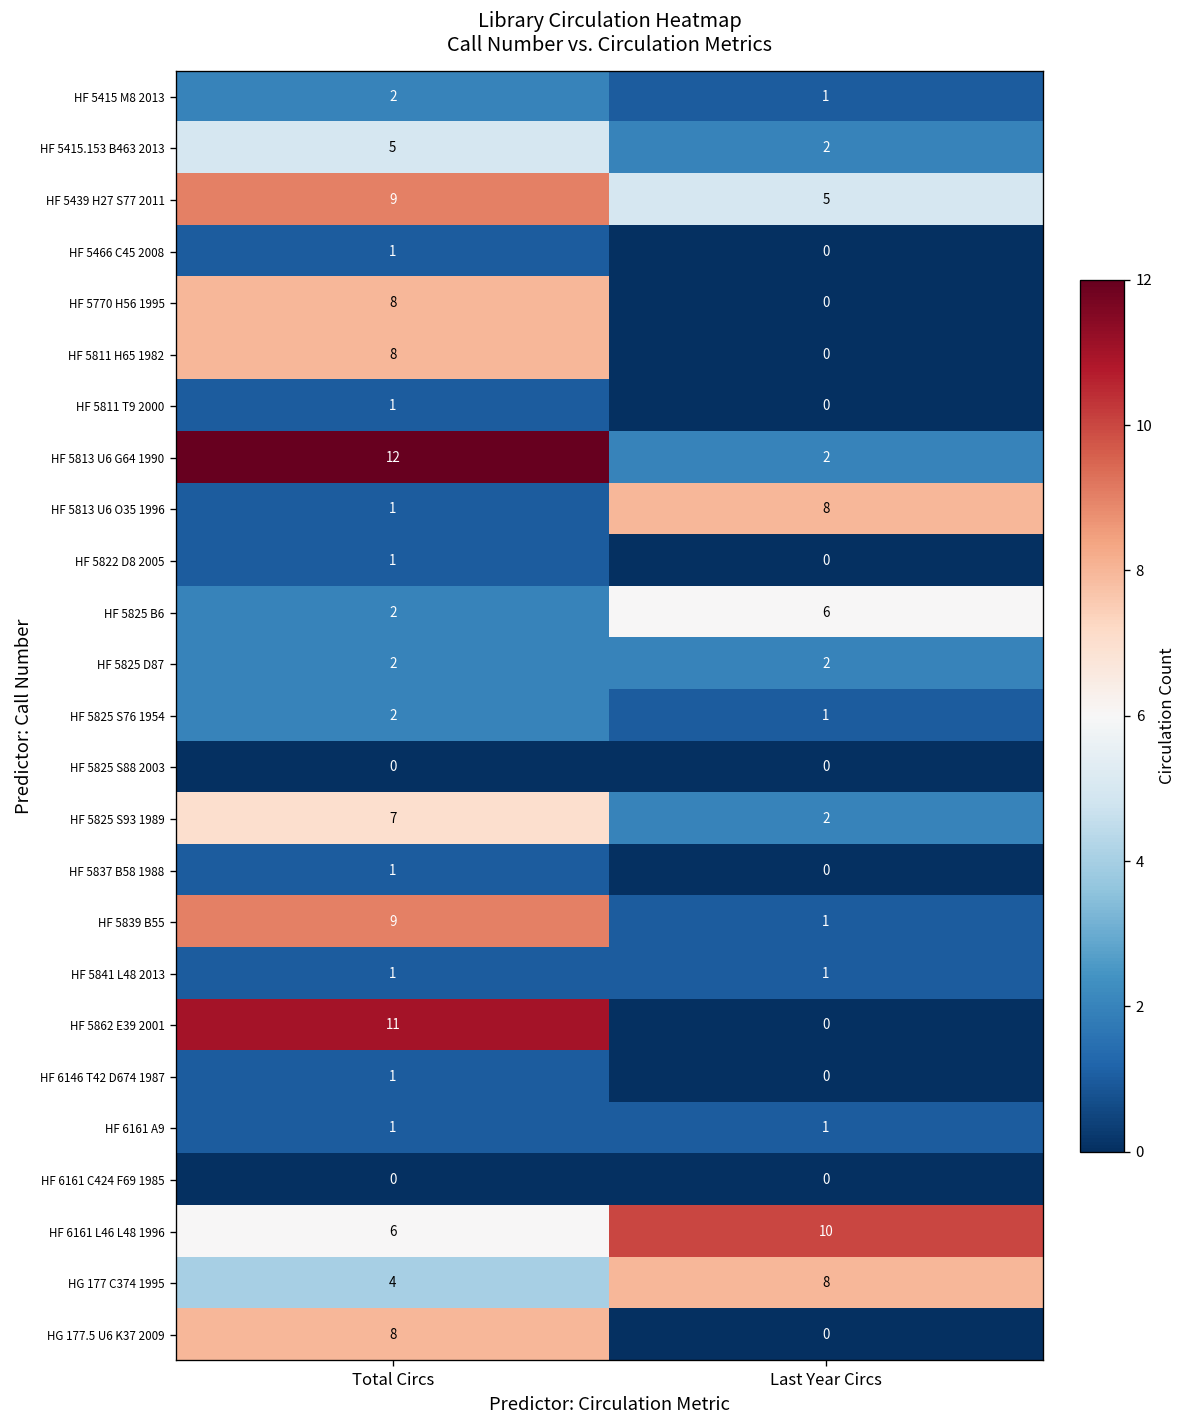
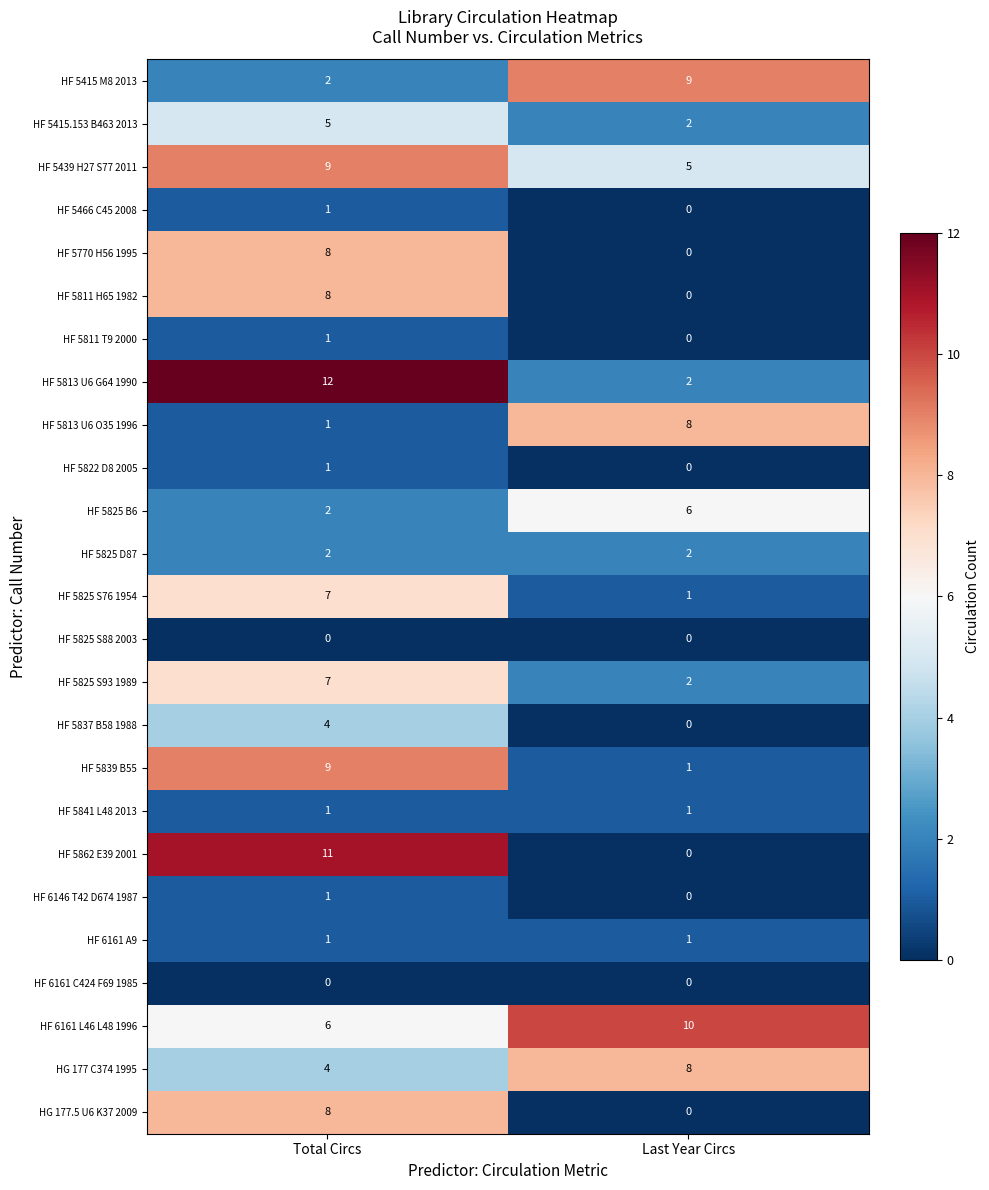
  {
    "HF 5415 M8 2013": {
      "Total Circs": 2,
-     "Last Year Circs": 1
+     "Last Year Circs": 9
    },
    "HF 5415.153 B463 2013": {
      "Total Circs": 5,
      "Last Year Circs": 2
    },
    "HF 5439 H27 S77 2011": {
      "Total Circs": 9,
      "Last Year Circs": 5
    },
    "HF 5466 C45 2008": {
      "Total Circs": 1,
      "Last Year Circs": 0
    },
    "HF 5770 H56 1995": {
      "Total Circs": 8,
      "Last Year Circs": 0
    },
    "HF 5811 H65 1982": {
      "Total Circs": 8,
      "Last Year Circs": 0
    },
    "HF 5811 T9 2000": {
      "Total Circs": 1,
      "Last Year Circs": 0
    },
    "HF 5813 U6 G64 1990": {
      "Total Circs": 12,
      "Last Year Circs": 2
    },
    "HF 5813 U6 O35 1996": {
      "Total Circs": 1,
      "Last Year Circs": 8
    },
    "HF 5822 D8 2005": {
      "Total Circs": 1,
      "Last Year Circs": 0
    },
    "HF 5825 B6": {
      "Total Circs": 2,
      "Last Year Circs": 6
    },
    "HF 5825 D87": {
      "Total Circs": 2,
      "Last Year Circs": 2
    },
    "HF 5825 S76 1954": {
-     "Total Circs": 2,
+     "Total Circs": 7,
      "Last Year Circs": 1
    },
    "HF 5825 S88 2003": {
      "Total Circs": 0,
      "Last Year Circs": 0
    },
    "HF 5825 S93 1989": {
      "Total Circs": 7,
      "Last Year Circs": 2
    },
    "HF 5837 B58 1988": {
-     "Total Circs": 1,
+     "Total Circs": 4,
      "Last Year Circs": 0
    },
    "HF 5839 B55": {
      "Total Circs": 9,
      "Last Year Circs": 1
    },
    "HF 5841 L48 2013": {
      "Total Circs": 1,
      "Last Year Circs": 1
    },
    "HF 5862 E39 2001": {
      "Total Circs": 11,
      "Last Year Circs": 0
    },
    "HF 6146 T42 D674 1987": {
      "Total Circs": 1,
      "Last Year Circs": 0
    },
    "HF 6161 A9": {
      "Total Circs": 1,
      "Last Year Circs": 1
    },
    "HF 6161 C424 F69 1985": {
      "Total Circs": 0,
      "Last Year Circs": 0
    },
    "HF 6161 L46 L48 1996": {
      "Total Circs": 6,
      "Last Year Circs": 10
    },
    "HG 177 C374 1995": {
      "Total Circs": 4,
      "Last Year Circs": 8
    },
    "HG 177.5 U6 K37 2009": {
      "Total Circs": 8,
      "Last Year Circs": 0
    }
  }
